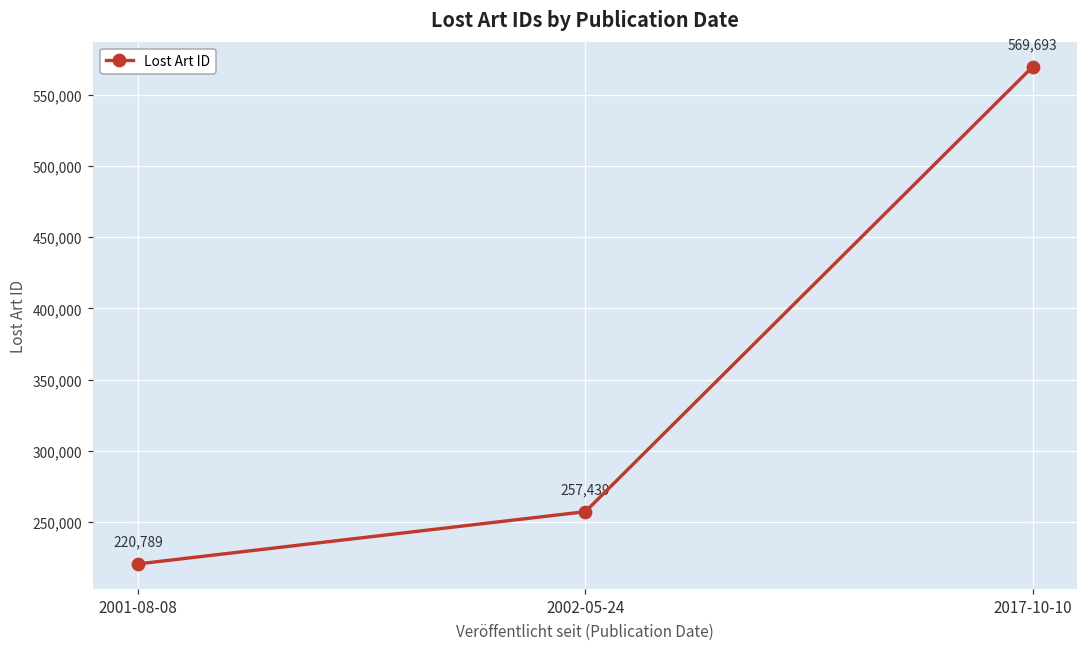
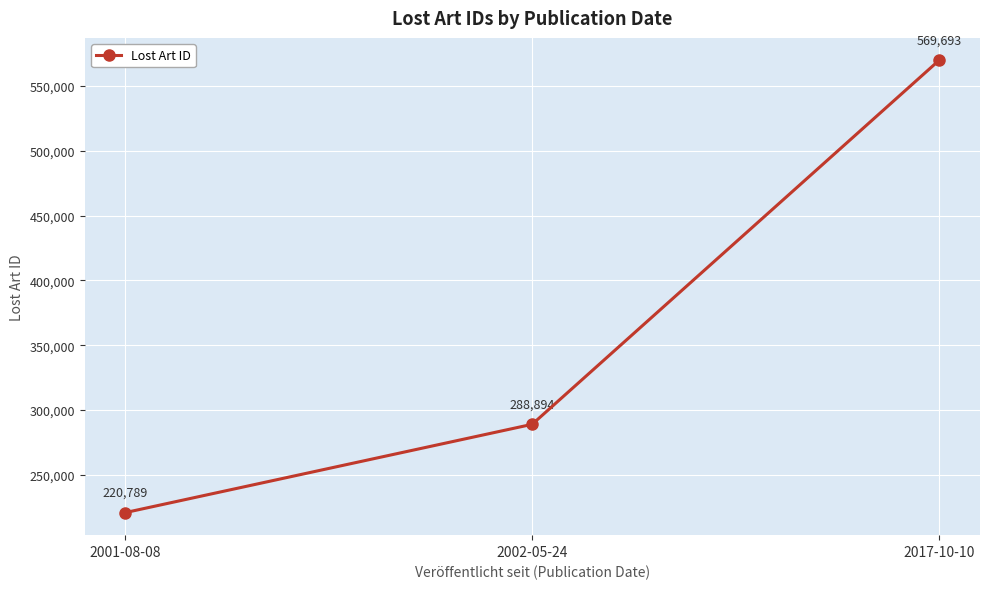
  {
    "2001-08-08": "220,789",
-   "2002-05-24": "257,439",
+   "2002-05-24": "288,894",
    "2017-10-10": "569,693"
  }
